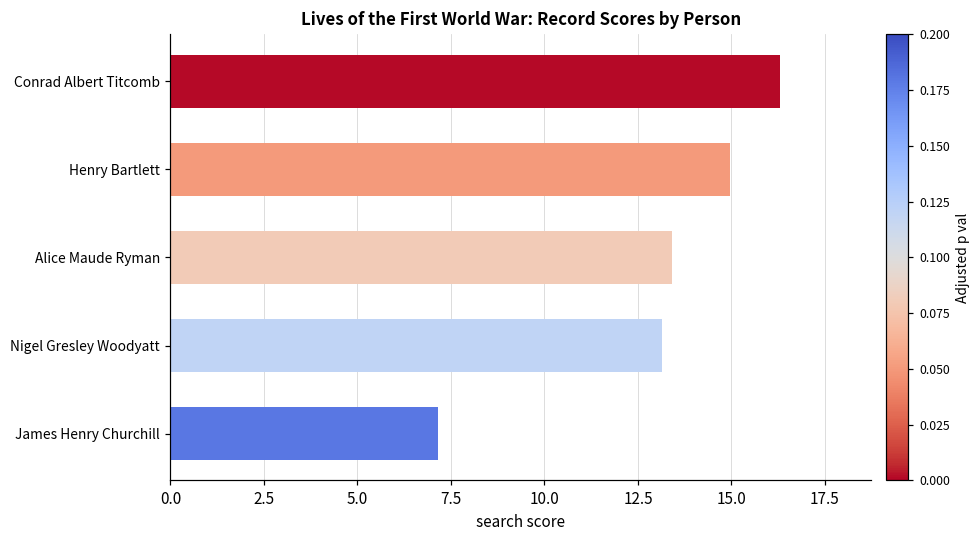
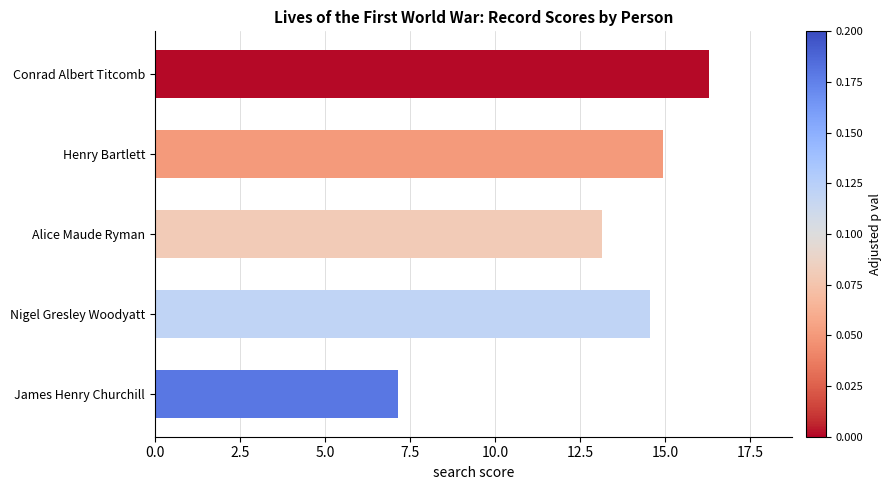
  {
    "Conrad Albert Titcomb": 16.3,
    "Henry Bartlett": 14.9,
-   "Alice Maude Ryman": 13.4,
-   "Nigel Gresley Woodyatt": 13.1,
+   "Alice Maude Ryman": 13.1,
+   "Nigel Gresley Woodyatt": 14.6,
    "James Henry Churchill": 7.2
  }
